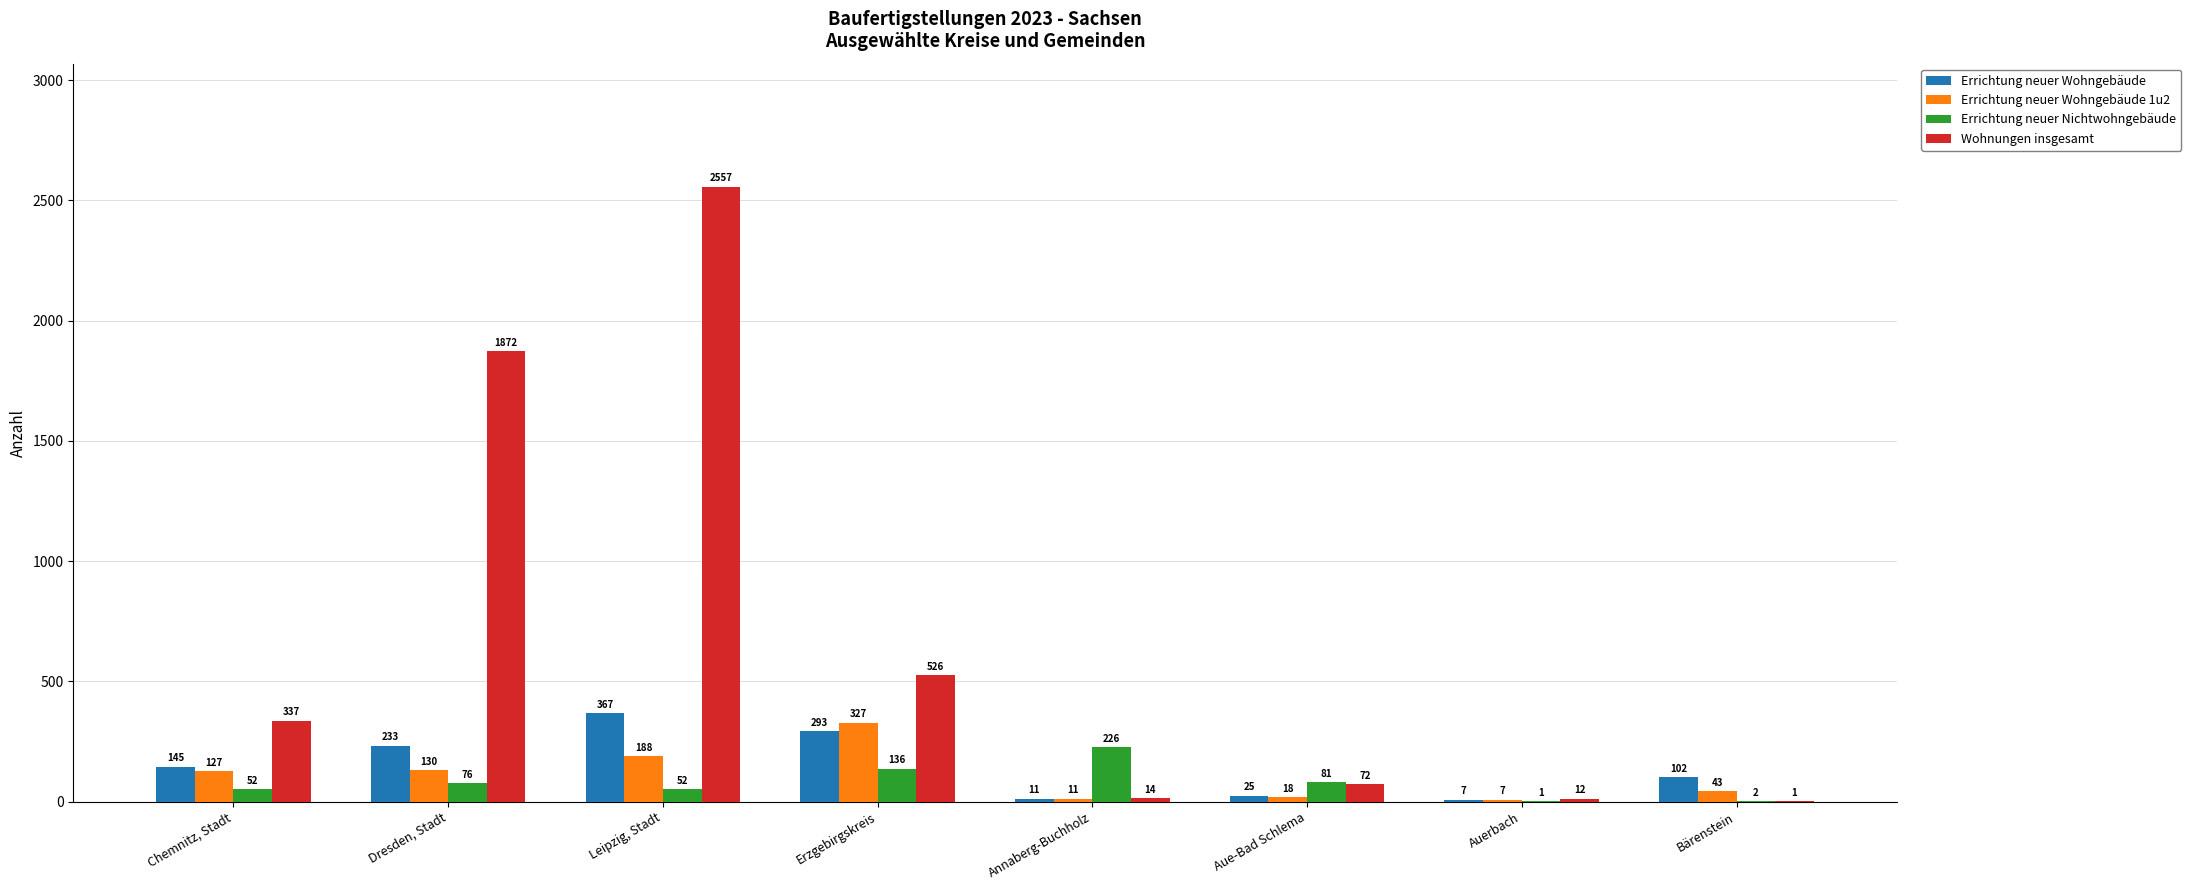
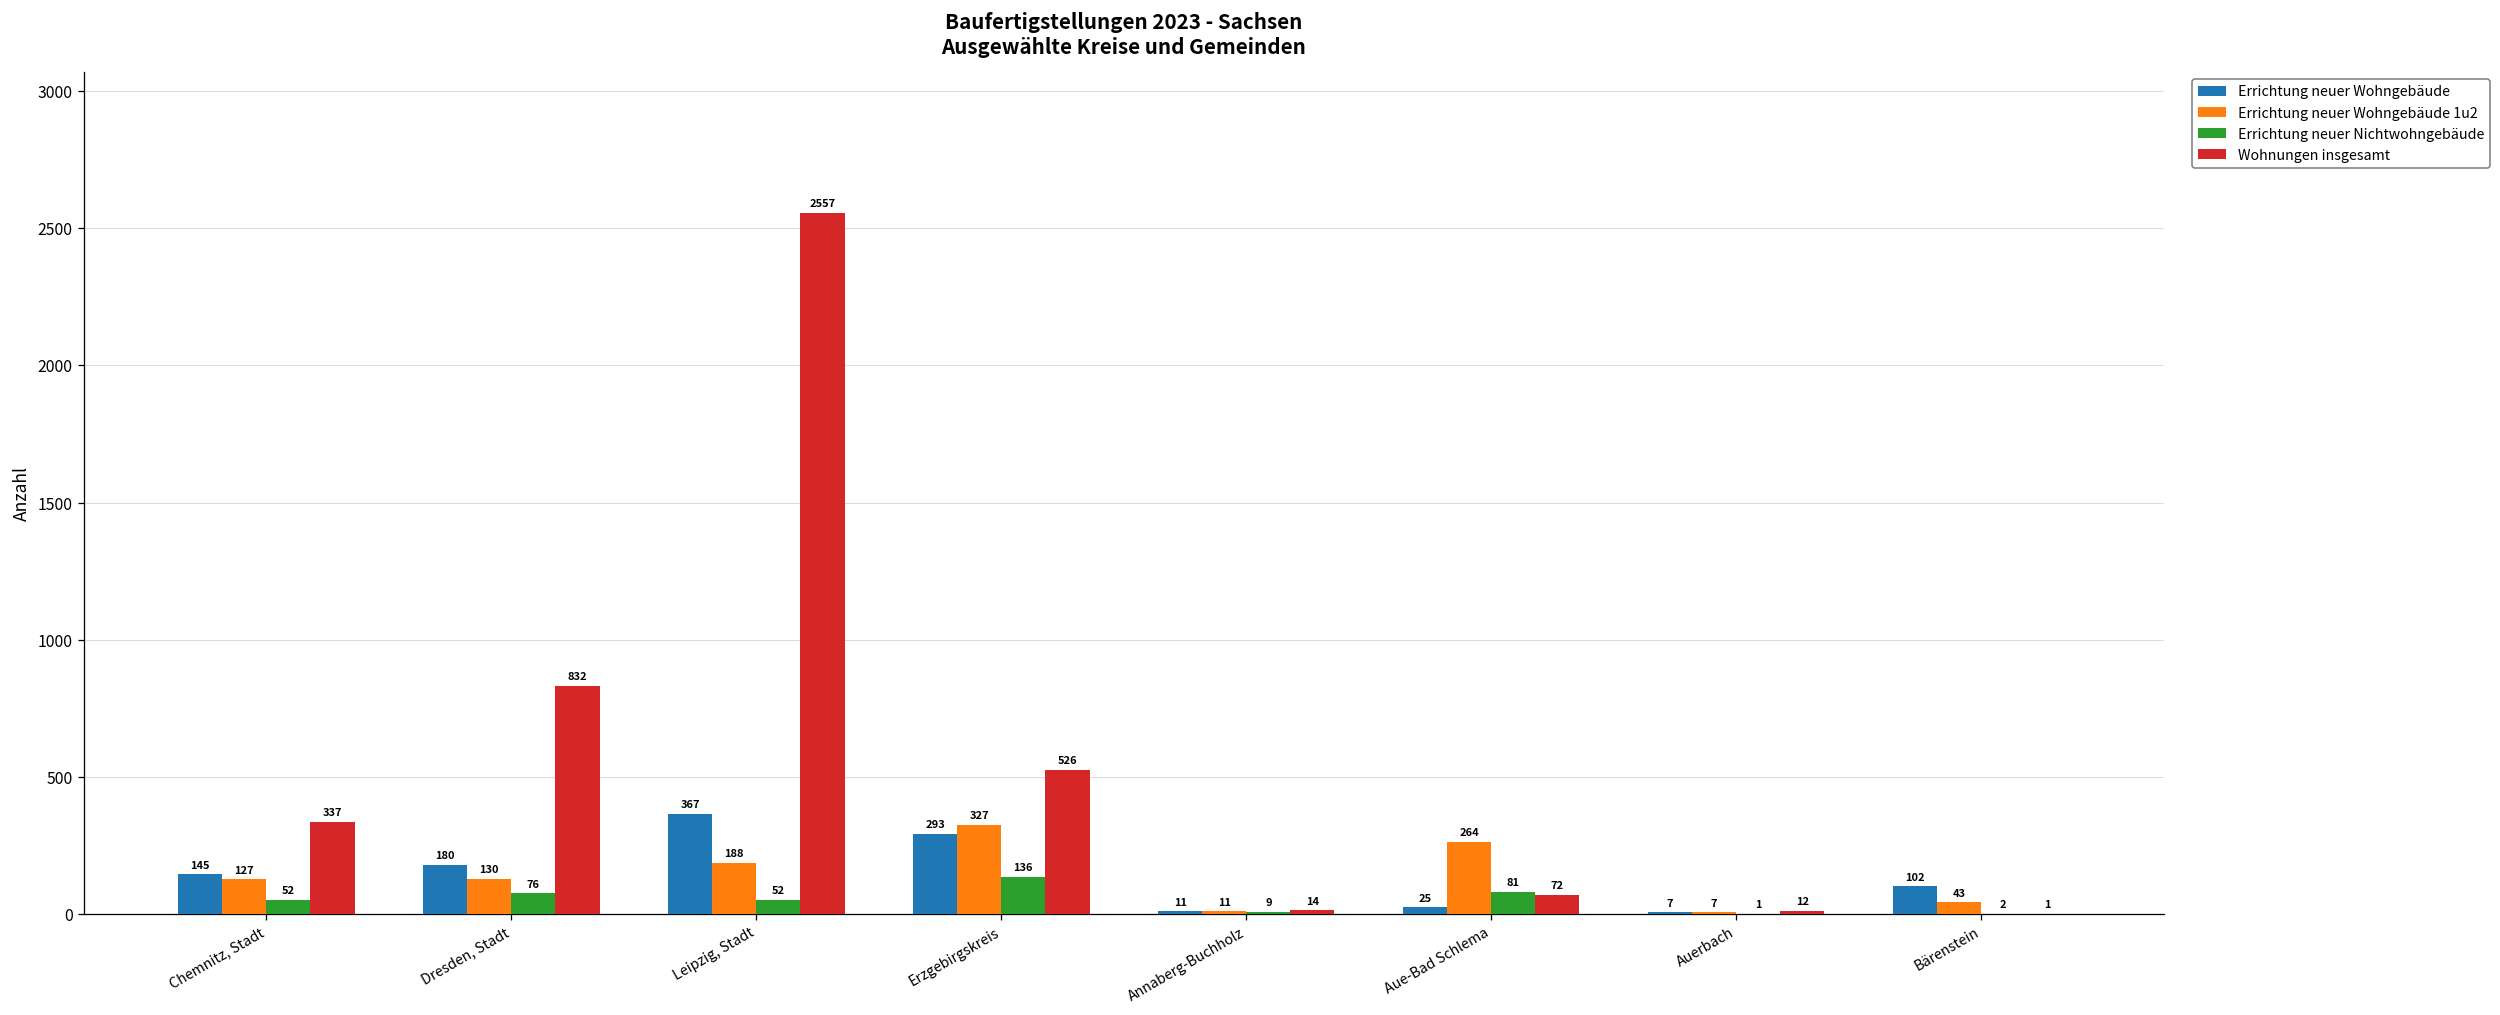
  {
    "Errichtung neuer Wohngebäude": {
      "Chemnitz, Stadt": 145,
-     "Dresden, Stadt": 233,
+     "Dresden, Stadt": 180,
      "Leipzig, Stadt": 367,
      "Erzgebirgskreis": 293,
      "Annaberg-Buchholz": 11,
      "Aue-Bad Schlema": 25,
      "Auerbach": 7,
      "Bärenstein": 102
    },
    "Errichtung neuer Wohngebäude 1u2": {
      "Chemnitz, Stadt": 127,
      "Dresden, Stadt": 130,
      "Leipzig, Stadt": 188,
      "Erzgebirgskreis": 327,
      "Annaberg-Buchholz": 11,
-     "Aue-Bad Schlema": 18,
+     "Aue-Bad Schlema": 264,
      "Auerbach": 7,
      "Bärenstein": 43
    },
    "Errichtung neuer Nichtwohngebäude": {
      "Chemnitz, Stadt": 52,
      "Dresden, Stadt": 76,
      "Leipzig, Stadt": 52,
      "Erzgebirgskreis": 136,
-     "Annaberg-Buchholz": 226,
+     "Annaberg-Buchholz": 9,
      "Aue-Bad Schlema": 81,
      "Auerbach": 1,
      "Bärenstein": 2
    },
    "Wohnungen insgesamt": {
      "Chemnitz, Stadt": 337,
-     "Dresden, Stadt": 1872,
+     "Dresden, Stadt": 832,
      "Leipzig, Stadt": 2557,
      "Erzgebirgskreis": 526,
      "Annaberg-Buchholz": 14,
      "Aue-Bad Schlema": 72,
      "Auerbach": 12,
      "Bärenstein": 1
    }
  }
